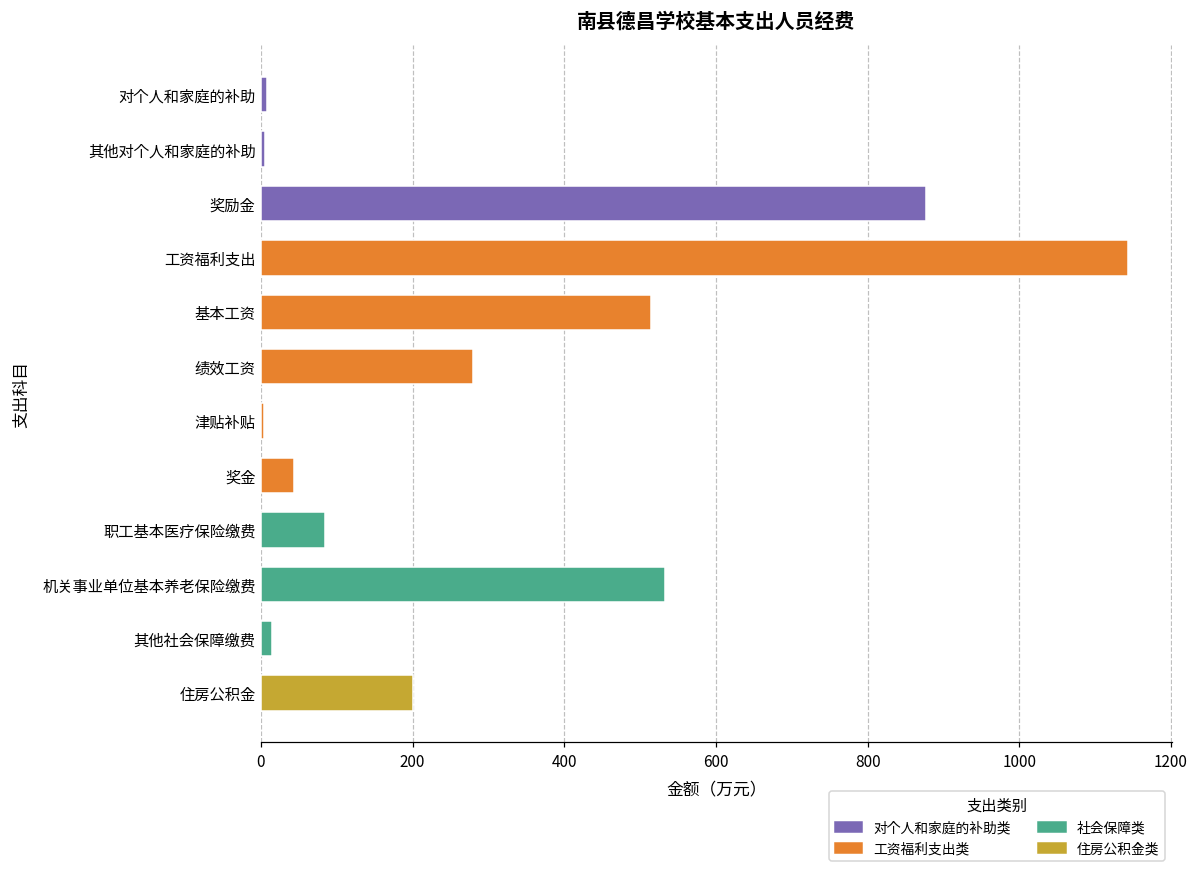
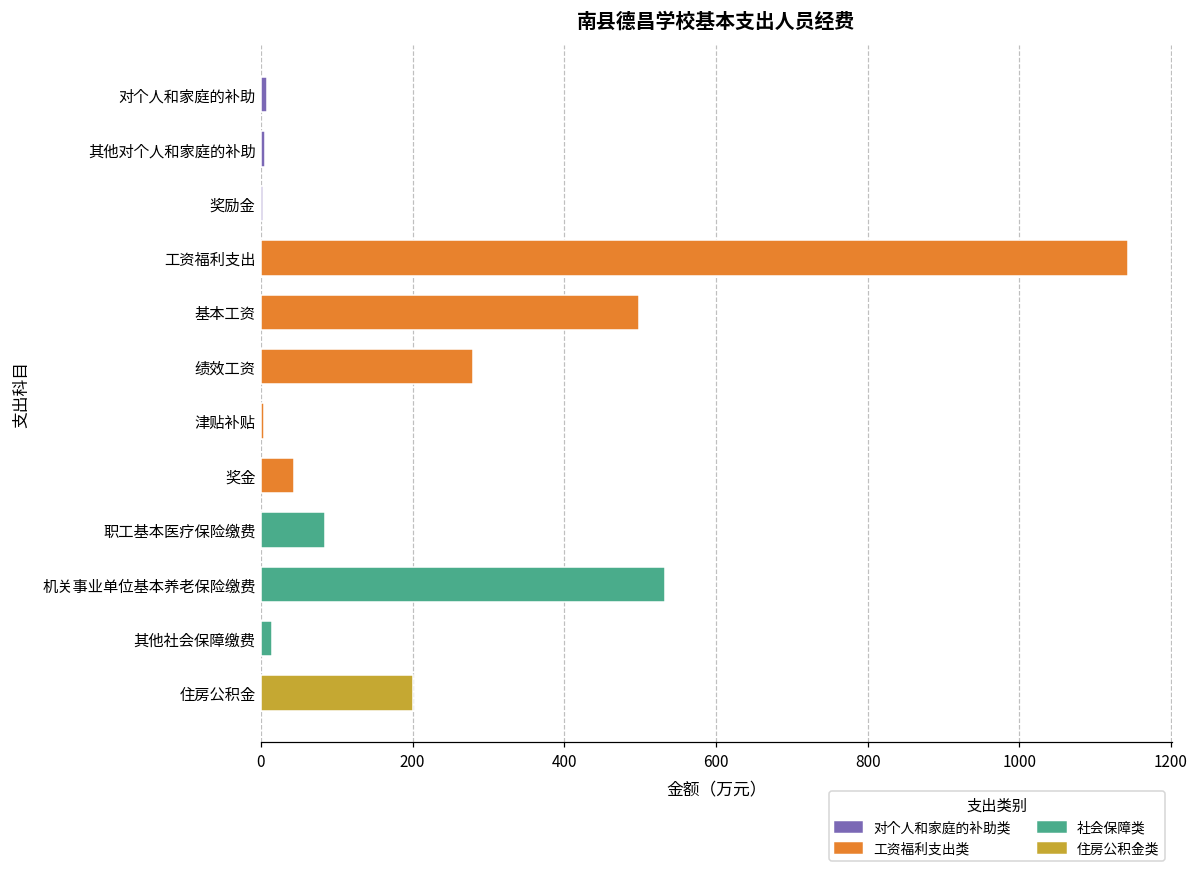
  {
    "对个人和家庭的补助": 10,
    "其他对个人和家庭的补助": 10,
-   "奖励金": 880,
+   "奖励金": 0,
    "工资福利支出": 1140,
-   "基本工资": 510,
+   "基本工资": 500,
    "绩效工资": 280,
    "津贴补贴": 0,
    "奖金": 40,
    "职工基本医疗保险缴费": 90,
    "机关事业单位基本养老保险缴费": 530,
    "其他社会保障缴费": 10,
    "住房公积金": 200
  }
